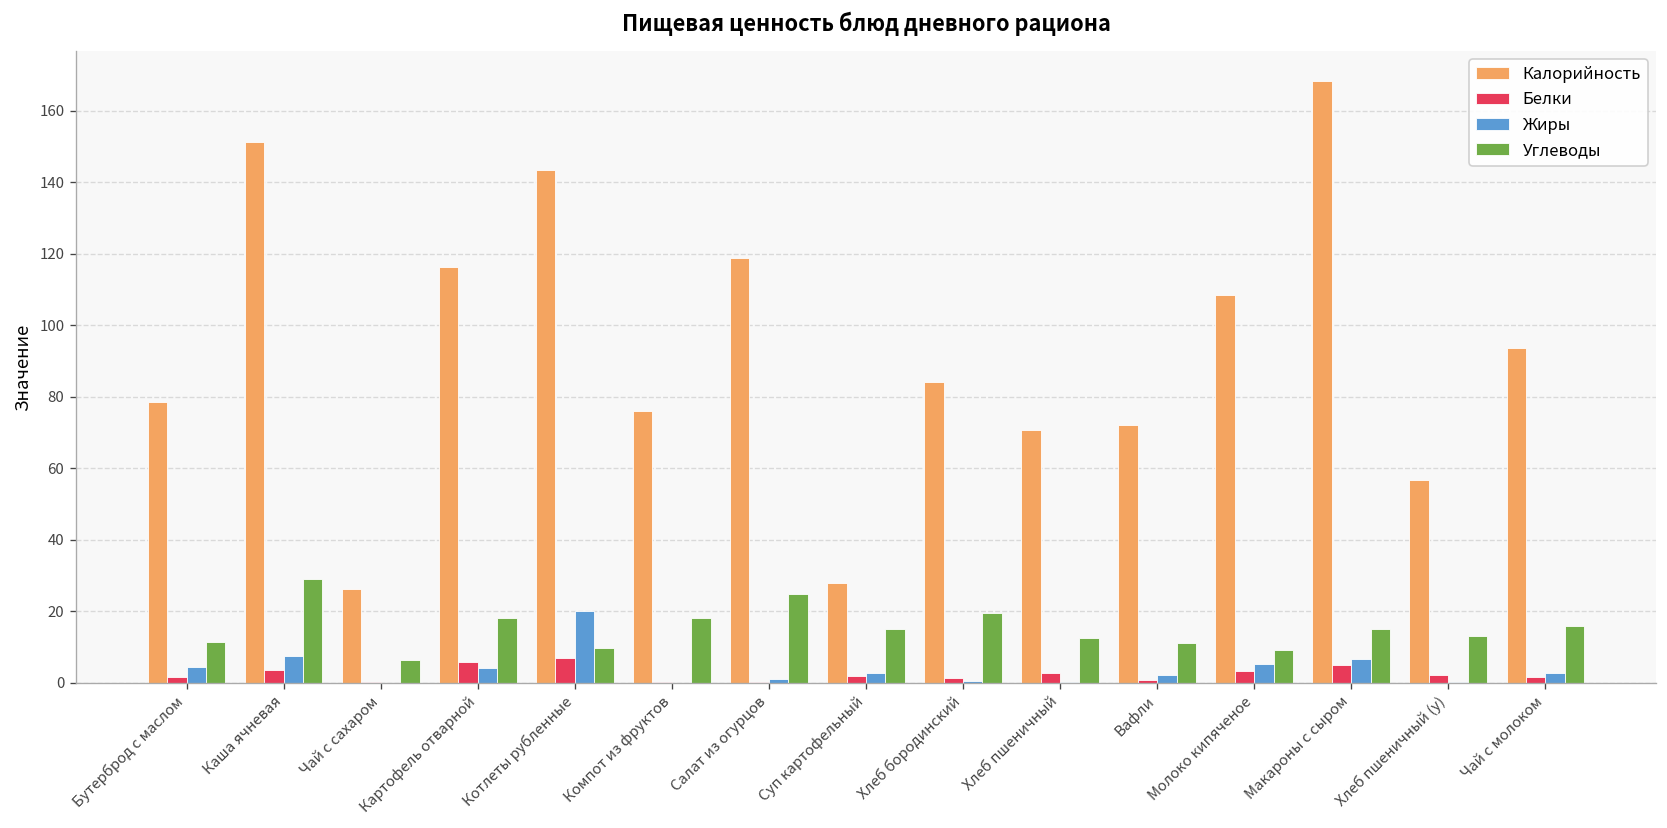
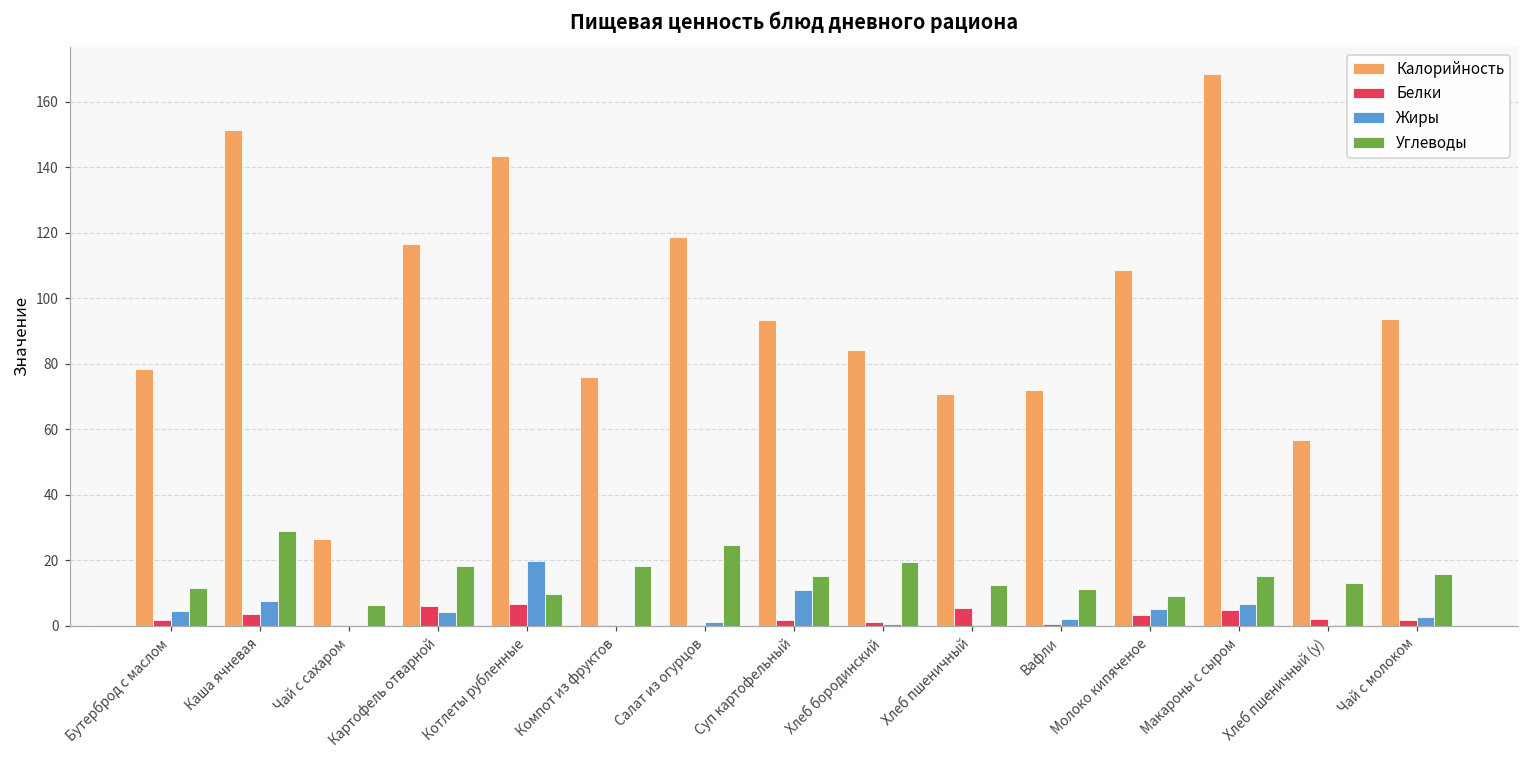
  {
    "Калорийность": {
      "Бутерброд с маслом": 79,
      "Каша ячневая": 151,
      "Чай с сахаром": 26,
      "Картофель отварной": 116,
      "Котлеты рубленные": 144,
      "Компот из фруктов": 76,
      "Салат из огурцов": 119,
-     "Суп картофельный": 28,
+     "Суп картофельный": 93,
      "Хлеб бородинский": 84,
      "Хлеб пшеничный": 71,
      "Вафли": 72,
      "Молоко кипяченое": 109,
      "Макароны с сыром": 168,
      "Хлеб пшеничный (у)": 57,
      "Чай с молоком": 94
    },
    "Белки": {
      "Бутерброд с маслом": 2,
      "Каша ячневая": 3,
      "Картофель отварной": 6,
      "Котлеты рубленные": 7,
      "Суп картофельный": 2,
      "Хлеб бородинский": 1,
-     "Хлеб пшеничный": 3,
+     "Хлеб пшеничный": 5,
      "Молоко кипяченое": 3,
      "Макароны с сыром": 5,
      "Хлеб пшеничный (у)": 2,
      "Чай с молоком": 2
    },
    "Жиры": {
      "Бутерброд с маслом": 4,
      "Каша ячневая": 8,
      "Чай с сахаром": 0,
      "Картофель отварной": 4,
      "Котлеты рубленные": 20,
      "Салат из огурцов": 1,
-     "Суп картофельный": 3,
+     "Суп картофельный": 11,
      "Вафли": 2,
      "Молоко кипяченое": 5,
      "Макароны с сыром": 7,
      "Чай с молоком": 3
    },
    "Углеводы": {
      "Бутерброд с маслом": 11,
      "Каша ячневая": 29,
      "Чай с сахаром": 6,
      "Картофель отварной": 18,
      "Котлеты рубленные": 10,
      "Компот из фруктов": 18,
      "Салат из огурцов": 25,
      "Суп картофельный": 15,
      "Хлеб бородинский": 20,
      "Хлеб пшеничный": 13,
      "Вафли": 11,
      "Молоко кипяченое": 9,
      "Макароны с сыром": 15,
      "Хлеб пшеничный (у)": 13,
      "Чай с молоком": 16
    }
  }
